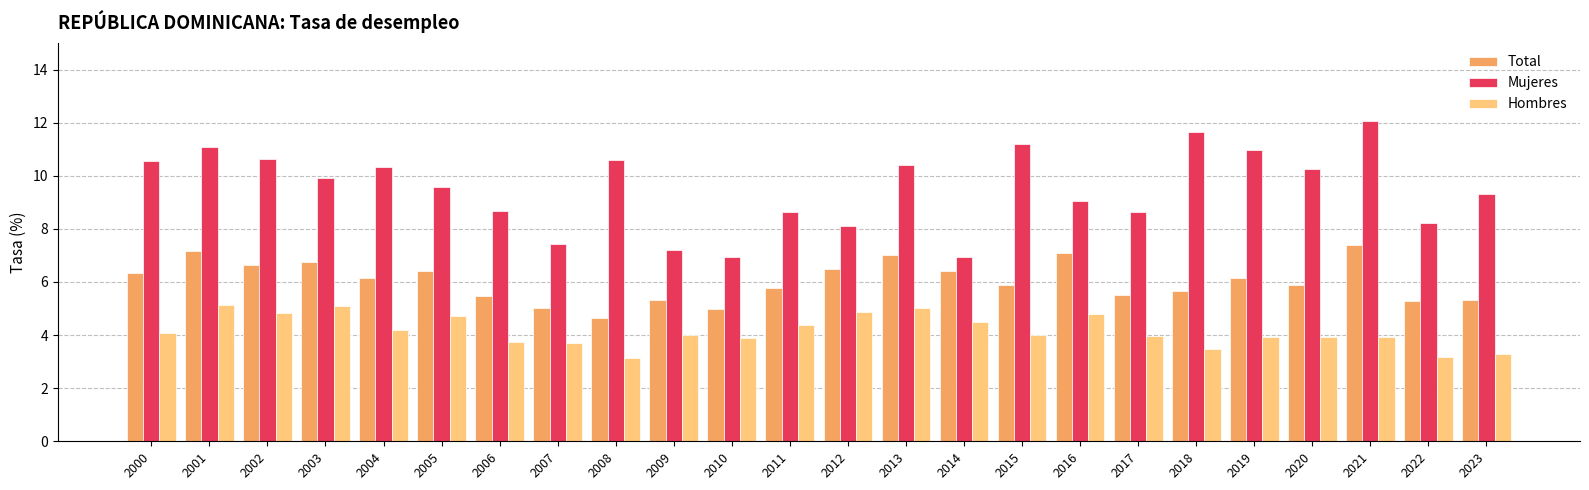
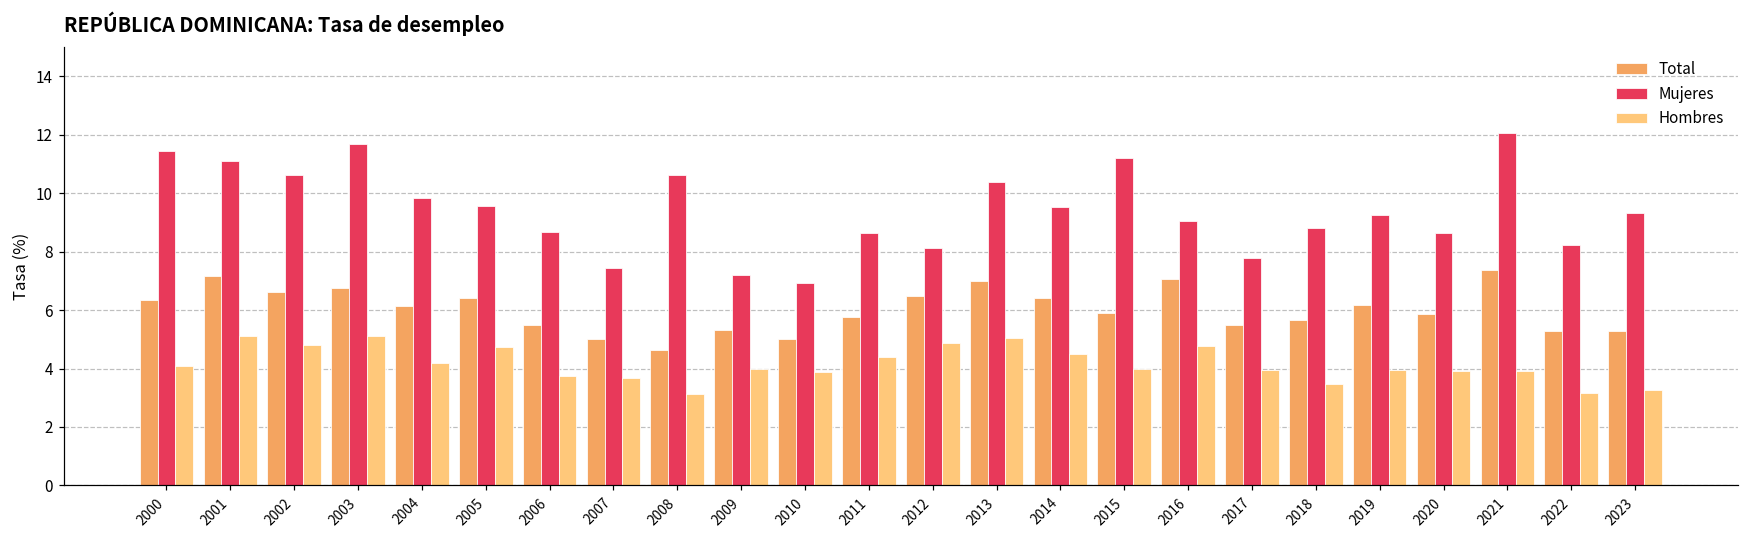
  {
    "Mujeres": {
-     "2000": 10.6,
+     "2000": 11.5,
      "2001": 11.1,
      "2002": 10.6,
-     "2003": 9.9,
-     "2004": 10.3,
+     "2003": 11.7,
+     "2004": 9.9,
      "2005": 9.6,
      "2006": 8.7,
      "2007": 7.4,
      "2008": 10.6,
      "2009": 7.2,
      "2010": 6.9,
      "2011": 8.6,
      "2012": 8.1,
      "2013": 10.4,
-     "2014": 7.0,
+     "2014": 9.5,
      "2015": 11.2,
      "2016": 9.0,
-     "2017": 8.6,
-     "2018": 11.7,
-     "2019": 11.0,
-     "2020": 10.3,
+     "2017": 7.8,
+     "2018": 8.8,
+     "2019": 9.3,
+     "2020": 8.7,
      "2021": 12.1,
      "2022": 8.2,
      "2023": 9.3
    }
  }
